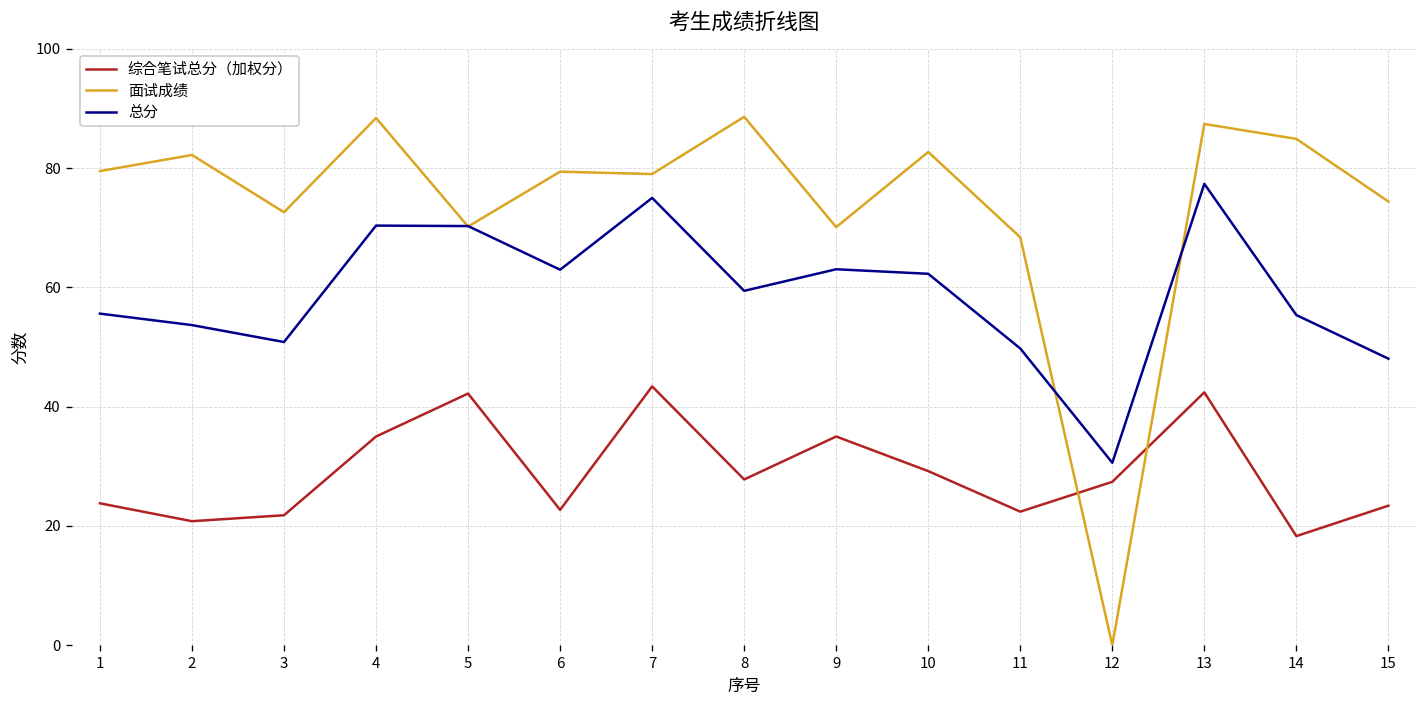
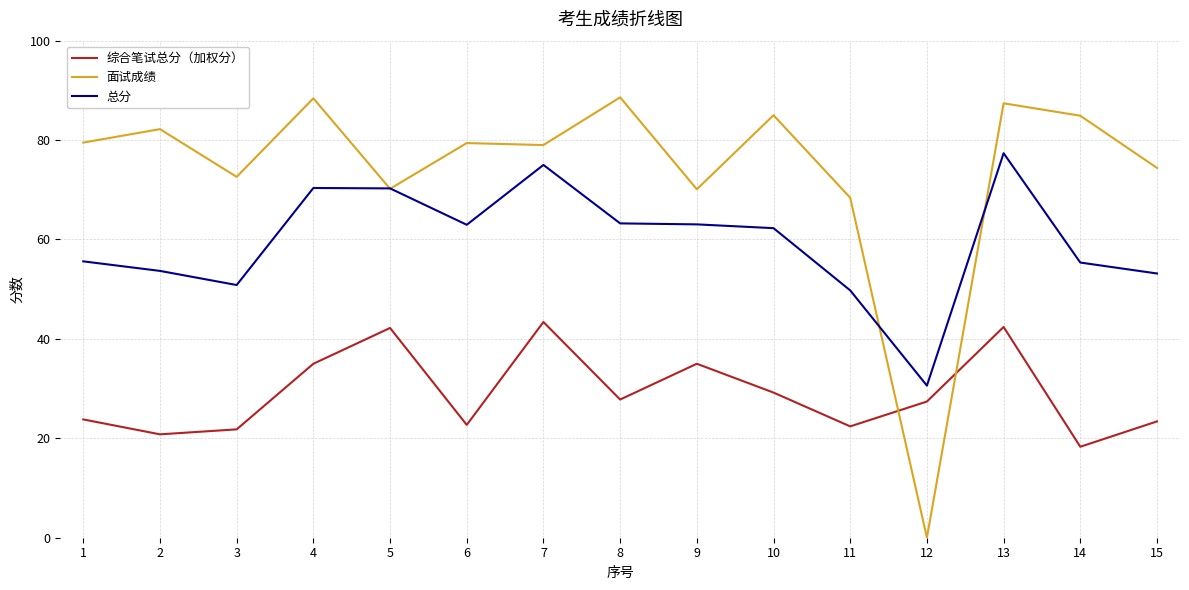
  {
    "综合笔试总分（加权分）": {
      "1": 24,
      "2": 21,
      "3": 22,
      "4": 35,
      "5": 42,
      "6": 23,
      "7": 43,
      "8": 28,
      "9": 35,
      "10": 29,
      "11": 22,
      "12": 27,
      "13": 42,
      "14": 18,
      "15": 23
    },
    "面试成绩": {
      "1": 80,
      "2": 82,
      "3": 73,
      "4": 88,
      "6": 79,
      "7": 79,
      "8": 89,
      "9": 70,
-     "10": 83,
+     "10": 85,
      "11": 68,
      "12": 0,
      "13": 87,
      "14": 85,
      "15": 74
    },
    "总分": {
      "1": 56,
      "2": 54,
      "3": 51,
      "4": 70,
      "6": 63,
      "7": 75,
-     "8": 59,
+     "8": 63,
      "9": 63,
      "10": 62,
      "11": 50,
      "12": 31,
      "13": 77,
      "14": 55,
-     "15": 48
+     "15": 53
    }
  }
